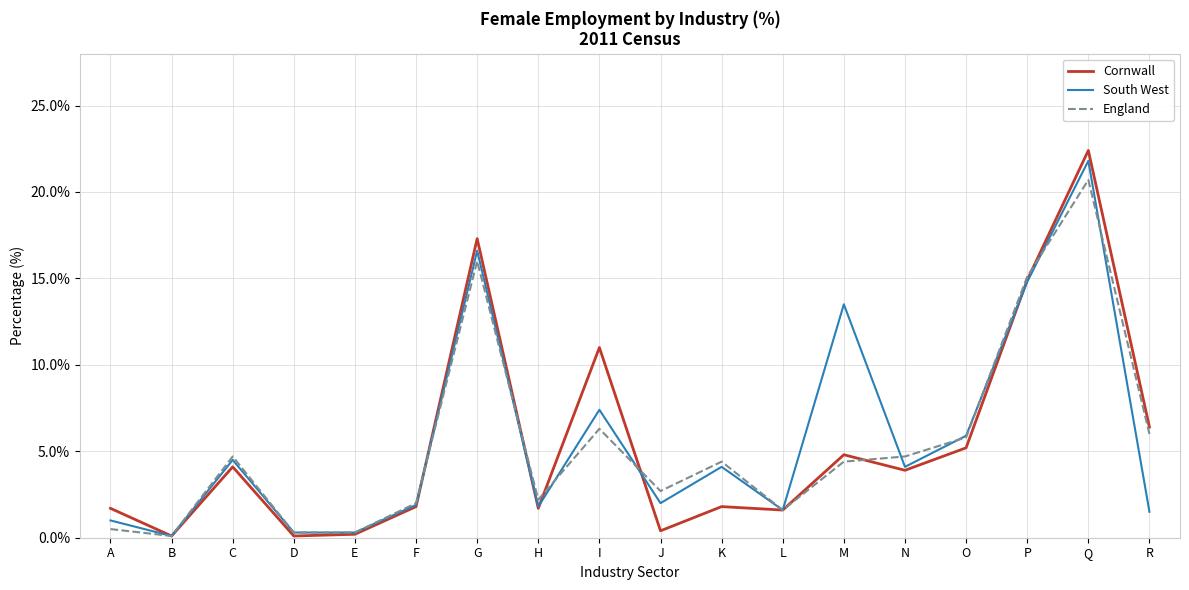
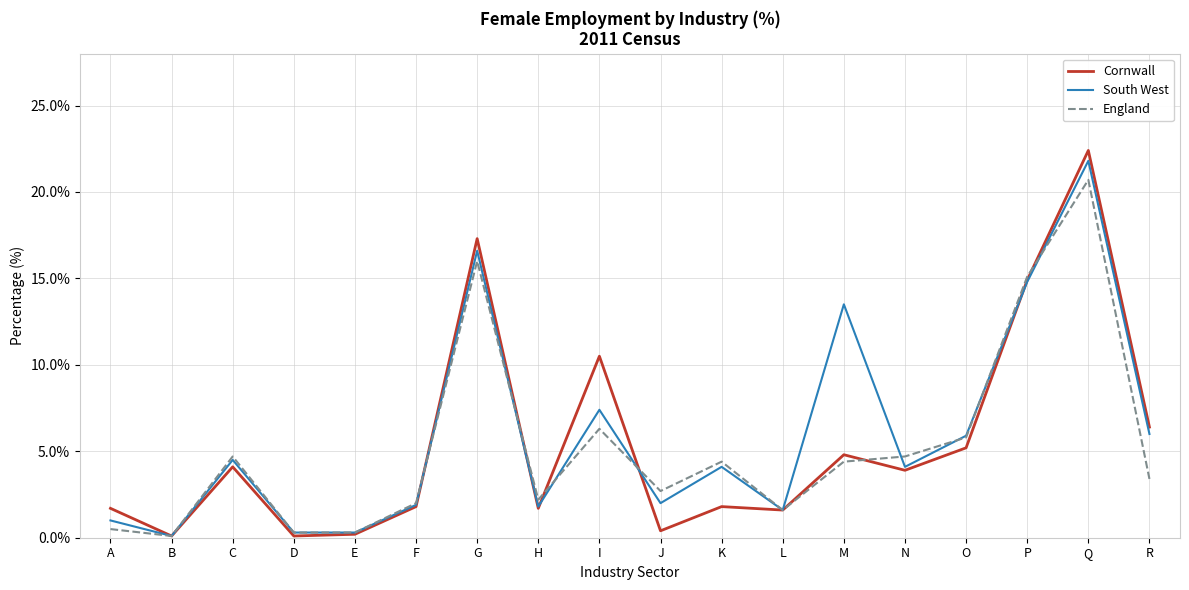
  {
    "Cornwall": {
      "A": "1.7%",
      "C": "4.1%",
      "D": "0.1%",
      "G": "17.3%",
-     "I": "11.0%",
+     "I": "10.5%",
      "J": "0.4%",
      "K": "1.8%",
      "M": "4.8%",
      "N": "3.9%",
      "O": "5.2%",
      "Q": "22.4%",
      "R": "6.4%"
    },
    "South West": {
      "A": "1.0%",
      "C": "4.5%",
      "G": "16.6%",
      "I": "7.4%",
      "J": "2.0%",
      "K": "4.1%",
      "M": "13.5%",
      "N": "4.1%",
      "Q": "21.8%",
-     "R": "1.5%"
+     "R": "6.0%"
    },
    "England": {
      "A": "0.5%",
      "C": "4.7%",
      "G": "16.0%",
      "H": "2.2%",
      "I": "6.3%",
      "J": "2.7%",
      "K": "4.4%",
      "M": "4.4%",
      "N": "4.7%",
      "P": "15.1%",
      "Q": "20.7%",
-     "R": "6.0%"
+     "R": "3.4%"
    }
  }
